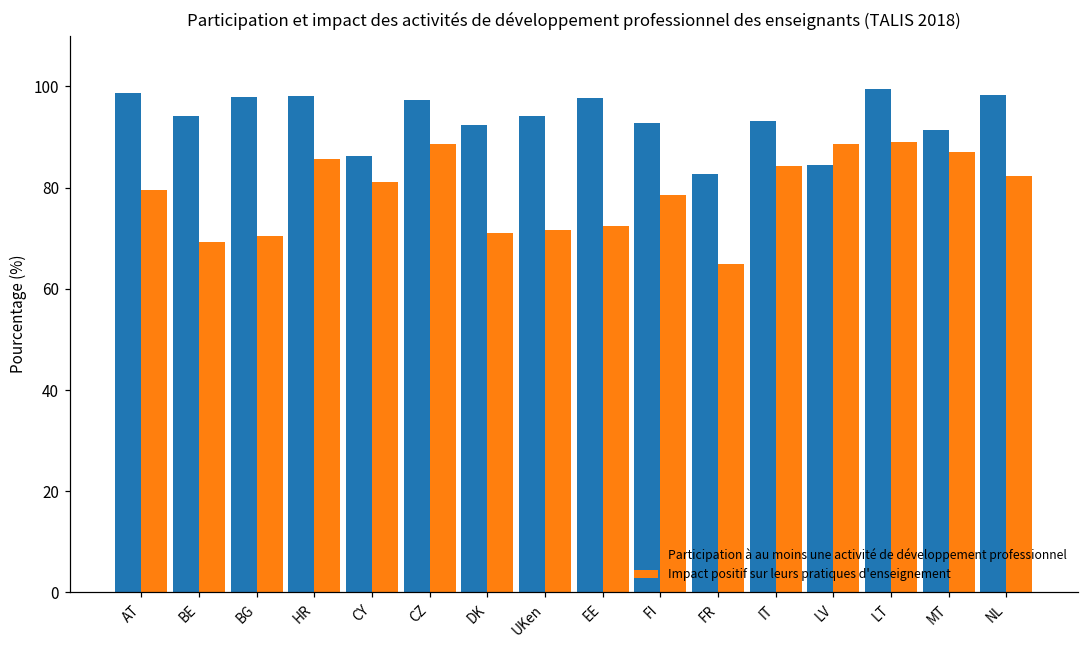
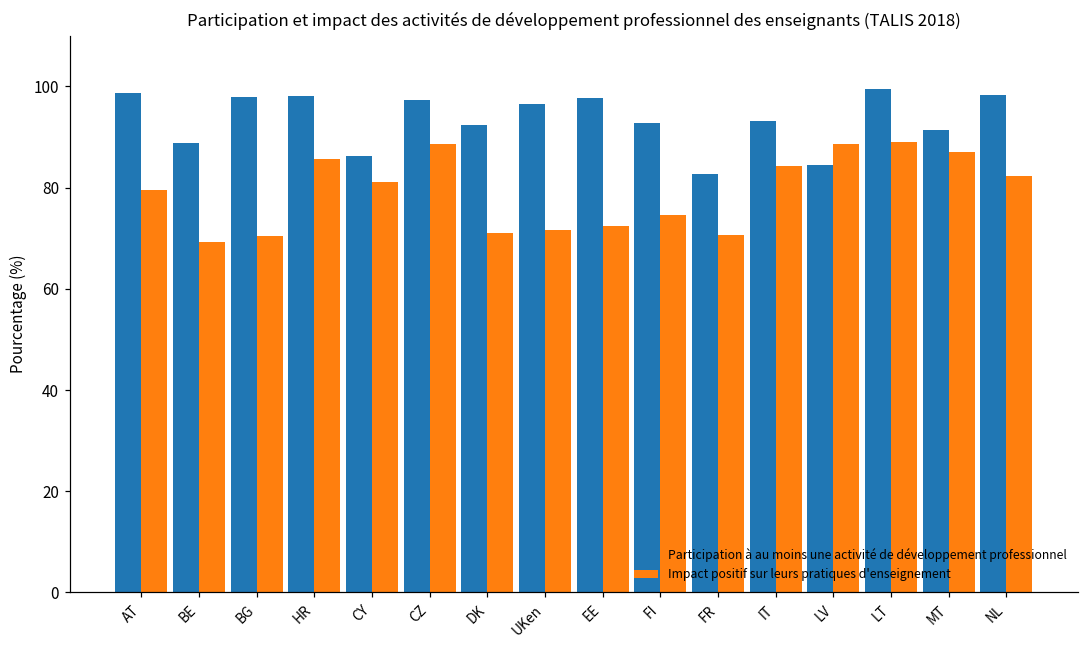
  {
    "Participation à au moins une activité de développement professionnel": {
      "AT": 99,
-     "BE": 94,
+     "BE": 89,
      "BG": 98,
      "HR": 98,
      "CY": 86,
      "CZ": 97,
      "DK": 92,
-     "UKen": 94,
+     "UKen": 97,
      "EE": 98,
      "FI": 93,
      "FR": 83,
      "IT": 93,
      "LV": 84,
      "LT": 99,
      "MT": 91,
      "NL": 98
    },
    "Impact positif sur leurs pratiques d'enseignement": {
      "AT": 80,
      "BE": 69,
      "BG": 71,
      "HR": 86,
      "CY": 81,
      "CZ": 89,
      "DK": 71,
      "UKen": 72,
      "EE": 72,
-     "FI": 79,
-     "FR": 65,
+     "FI": 75,
+     "FR": 71,
      "IT": 84,
      "LV": 89,
      "LT": 89,
      "MT": 87,
      "NL": 82
    }
  }
